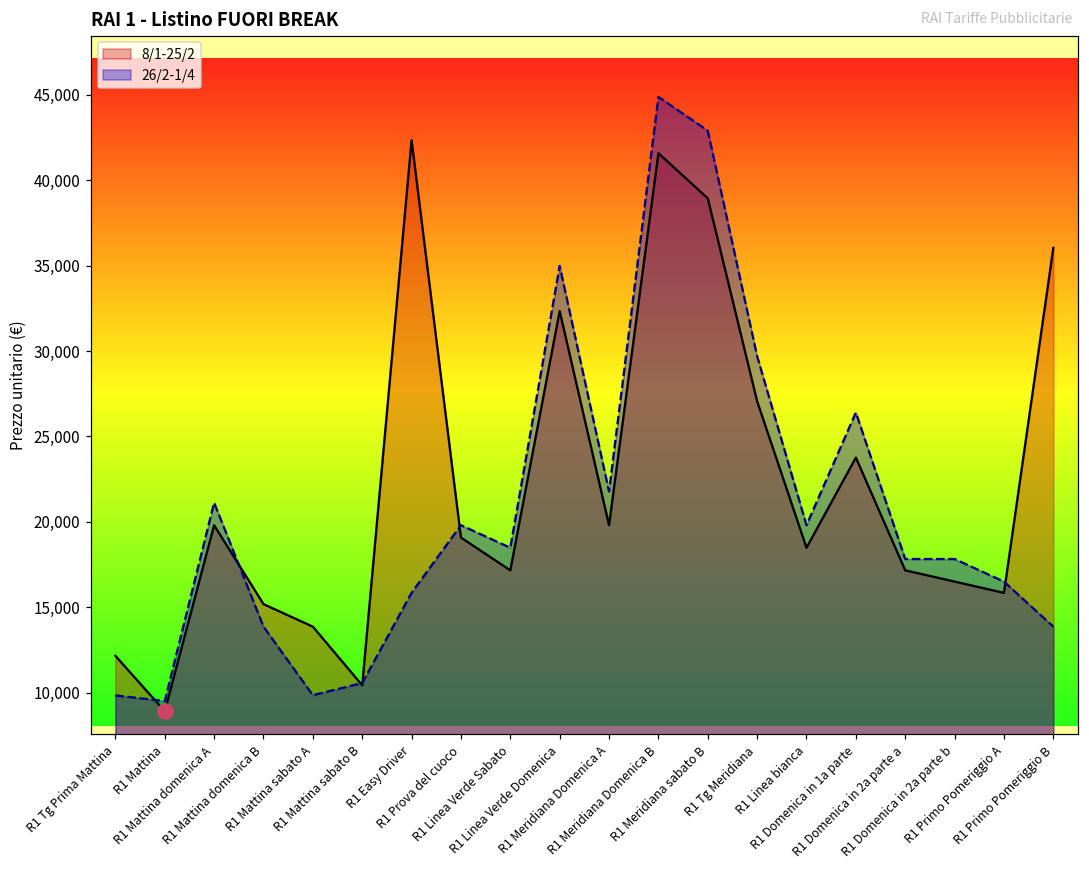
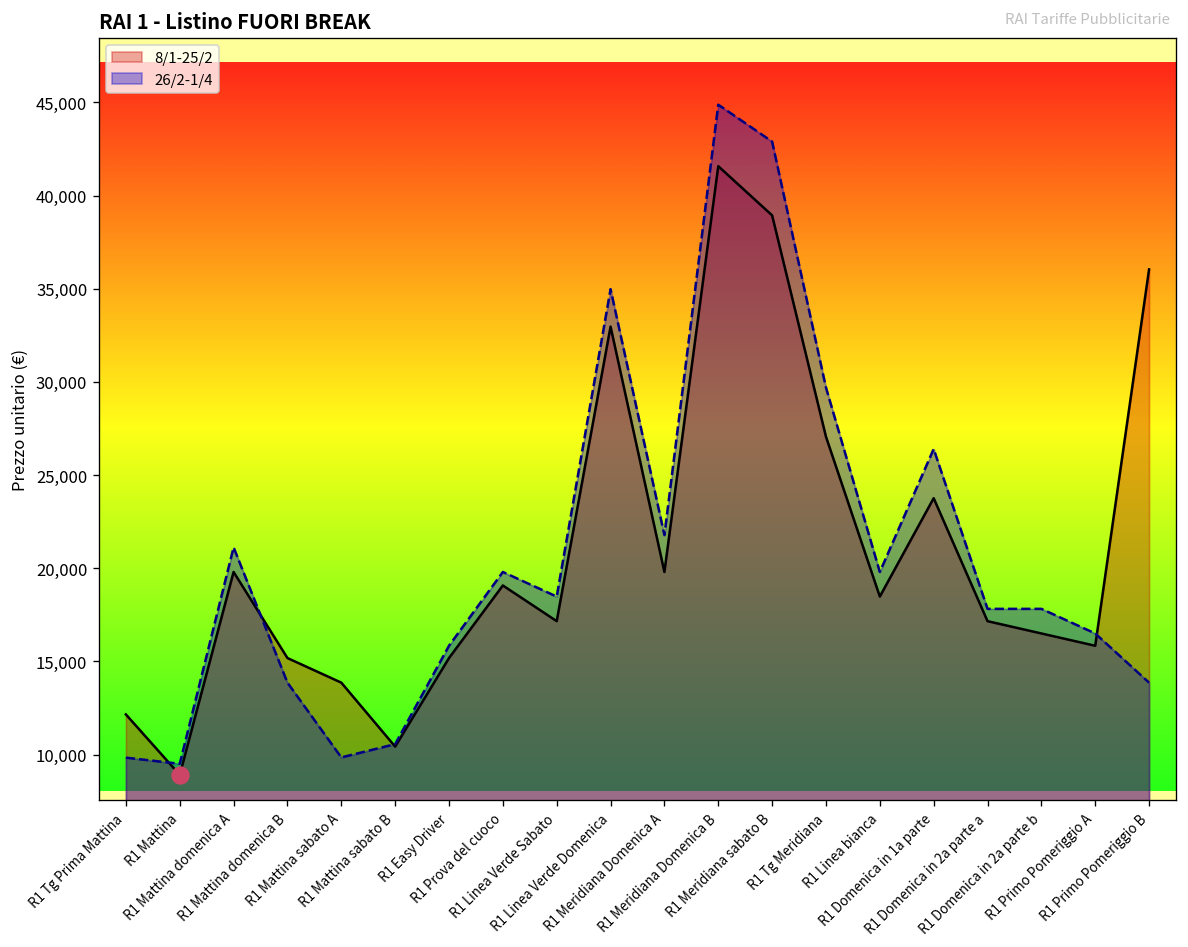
  {
    "8/1-25/2": {
      "R1 Tg Prima Mattina": "12,200",
      "R1 Mattina domenica A": "19,800",
      "R1 Mattina domenica B": "15,200",
      "R1 Mattina sabato A": "13,900",
-     "R1 Easy Driver": "42,300",
+     "R1 Easy Driver": "15,200",
      "R1 Prova del cuoco": "19,100",
      "R1 Linea Verde Sabato": "17,200",
-     "R1 Linea Verde Domenica": "32,300",
+     "R1 Linea Verde Domenica": "33,000",
      "R1 Meridiana Domenica A": "19,800",
      "R1 Meridiana Domenica B": "41,600",
      "R1 Meridiana sabato B": "38,900",
      "R1 Tg Meridiana": "27,100",
      "R1 Linea bianca": "18,500",
      "R1 Domenica in 1a parte": "23,800",
      "R1 Domenica in 2a parte a": "17,200",
      "R1 Domenica in 2a parte b": "16,500",
      "R1 Primo Pomeriggio A": "15,800",
      "R1 Primo Pomeriggio B": "36,000"
    },
    "26/2-1/4": {
      "R1 Tg Prima Mattina": "9,800",
      "R1 Mattina": "9,500",
      "R1 Mattina domenica A": "21,100",
      "R1 Mattina domenica B": "13,900",
      "R1 Mattina sabato A": "9,800",
      "R1 Easy Driver": "15,800",
      "R1 Prova del cuoco": "19,800",
      "R1 Linea Verde Sabato": "18,500",
      "R1 Linea Verde Domenica": "35,000",
      "R1 Meridiana Domenica A": "21,800",
      "R1 Meridiana Domenica B": "44,900",
      "R1 Meridiana sabato B": "42,900",
      "R1 Tg Meridiana": "29,700",
      "R1 Linea bianca": "19,800",
      "R1 Domenica in 1a parte": "26,400",
      "R1 Domenica in 2a parte a": "17,800",
      "R1 Domenica in 2a parte b": "17,800",
      "R1 Primo Pomeriggio A": "16,500",
      "R1 Primo Pomeriggio B": "13,900"
    }
  }
